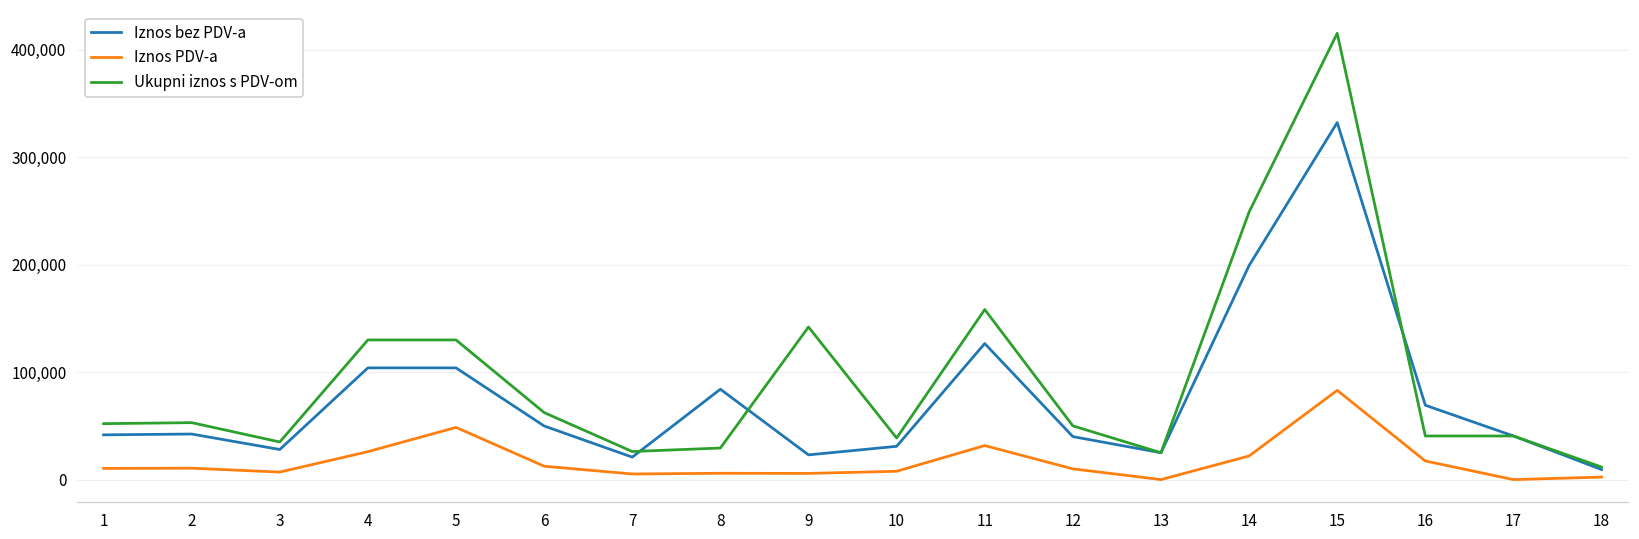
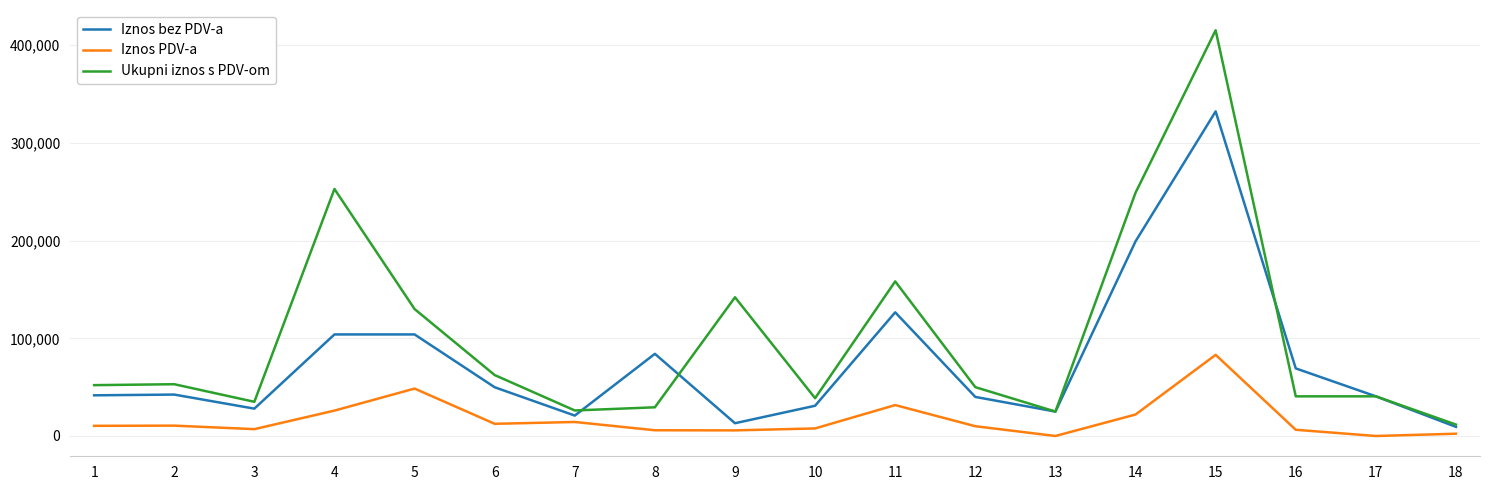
  {
    "Iznos bez PDV-a": {
      "1": "40,000",
      "2": "40,000",
      "3": "30,000",
      "4": "100,000",
      "5": "100,000",
      "6": "50,000",
      "7": "20,000",
      "8": "80,000",
-     "9": "20,000",
+     "9": "10,000",
      "10": "30,000",
      "11": "130,000",
      "12": "40,000",
      "14": "200,000",
      "15": "330,000",
      "16": "70,000"
    },
    "Iznos PDV-a": {
      "1": "10,000",
      "2": "10,000",
      "3": "10,000",
      "4": "30,000",
      "5": "50,000",
      "6": "10,000",
-     "7": "5,000",
+     "7": "14,000",
      "8": "10,000",
      "9": "10,000",
      "10": "10,000",
      "11": "30,000",
      "12": "10,000",
      "13": "0",
      "14": "20,000",
      "15": "80,000",
-     "16": "20,000",
+     "16": "10,000",
      "17": "0",
      "18": "0"
    },
    "Ukupni iznos s PDV-om": {
      "1": "50,000",
      "2": "50,000",
      "3": "40,000",
-     "4": "130,000",
+     "4": "250,000",
      "5": "130,000",
      "6": "60,000",
      "7": "30,000",
      "8": "30,000",
      "9": "140,000",
      "10": "40,000",
      "11": "160,000",
      "12": "50,000",
      "14": "250,000",
      "15": "420,000",
      "16": "40,000"
    }
  }
